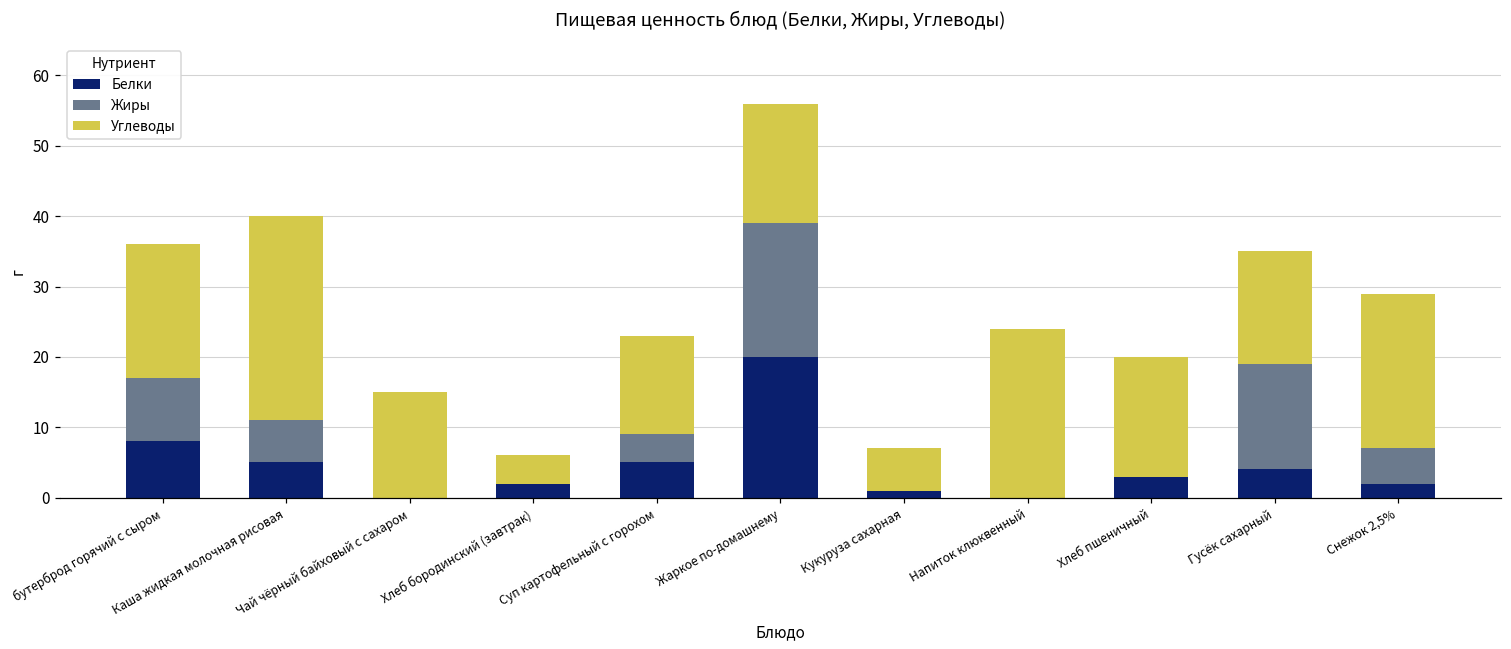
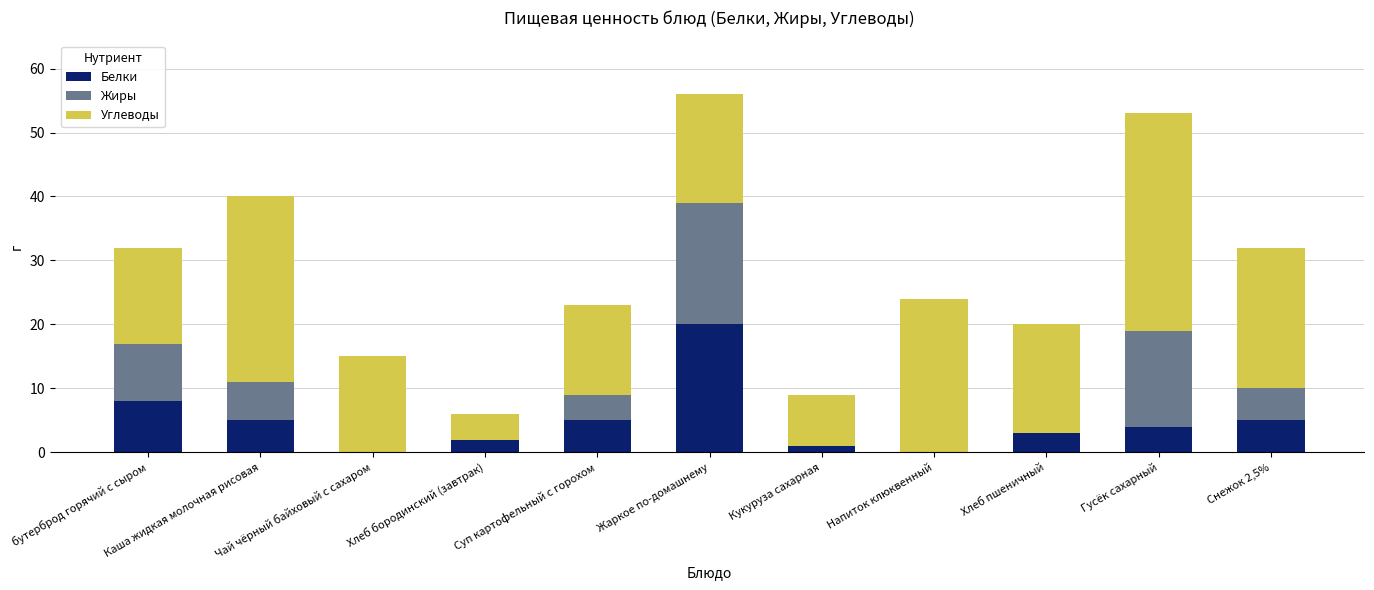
  {
    "Белки": {
      "бутерброд горячий с сыром": 8,
      "Каша жидкая молочная рисовая": 5,
      "Чай чёрный байховый с сахаром": 0,
      "Хлеб бородинский (завтрак)": 2,
      "Суп картофельный с горохом": 5,
      "Жаркое по-домашнему": 20,
      "Кукуруза сахарная": 1,
      "Напиток клюквенный": 0,
      "Хлеб пшеничный": 3,
      "Гусёк сахарный": 4,
-     "Снежок 2,5%": 2
+     "Снежок 2,5%": 5
    },
    "Жиры": {
      "бутерброд горячий с сыром": 9,
      "Каша жидкая молочная рисовая": 6,
      "Чай чёрный байховый с сахаром": 0,
      "Хлеб бородинский (завтрак)": 0,
      "Суп картофельный с горохом": 4,
      "Жаркое по-домашнему": 19,
      "Кукуруза сахарная": 0,
      "Напиток клюквенный": 0,
      "Хлеб пшеничный": 0,
      "Гусёк сахарный": 15,
      "Снежок 2,5%": 5
    },
    "Углеводы": {
-     "бутерброд горячий с сыром": 19,
+     "бутерброд горячий с сыром": 15,
      "Каша жидкая молочная рисовая": 29,
      "Чай чёрный байховый с сахаром": 15,
      "Хлеб бородинский (завтрак)": 4,
      "Суп картофельный с горохом": 14,
      "Жаркое по-домашнему": 17,
-     "Кукуруза сахарная": 6,
+     "Кукуруза сахарная": 8,
      "Напиток клюквенный": 24,
      "Хлеб пшеничный": 17,
-     "Гусёк сахарный": 16,
+     "Гусёк сахарный": 34,
      "Снежок 2,5%": 22
    }
  }
